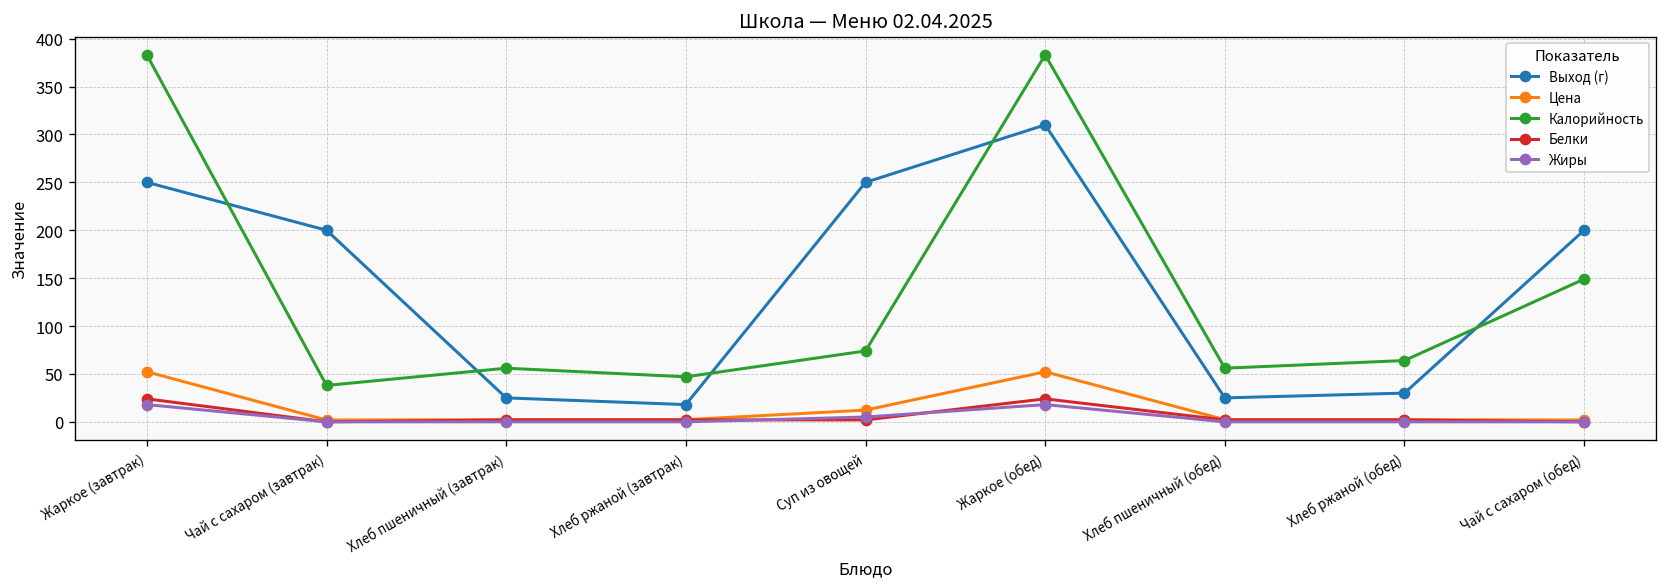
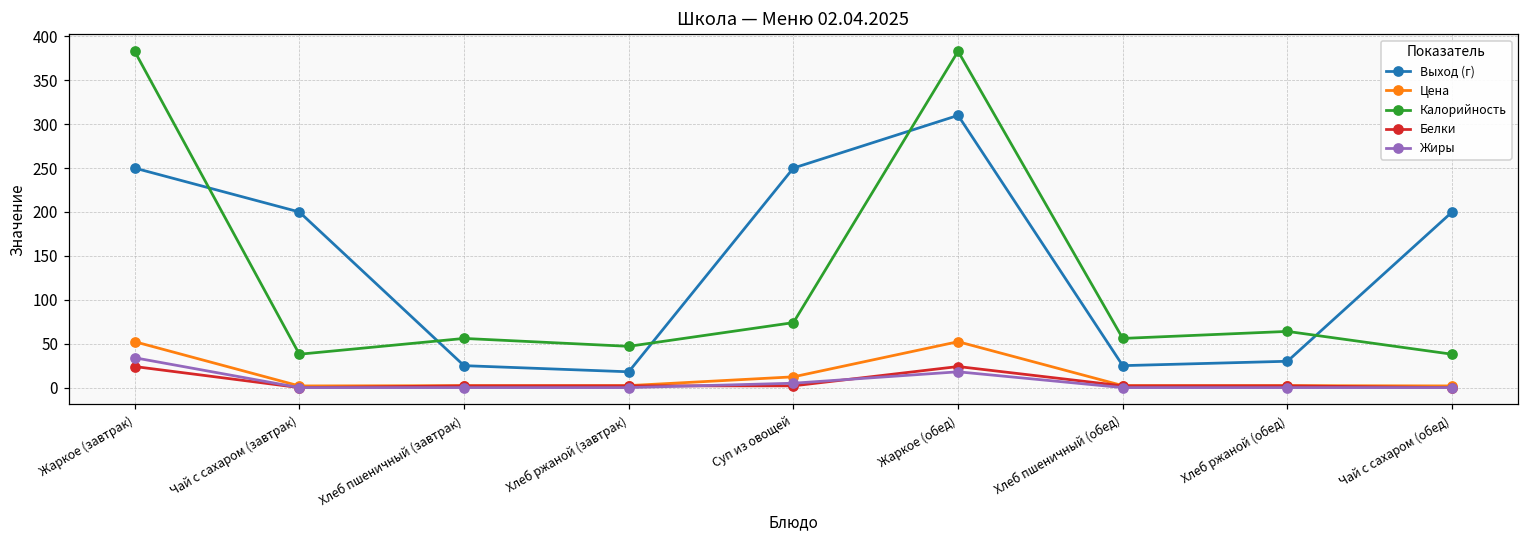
  {
    "Выход (г)": {
      "Жаркое (завтрак)": 250,
      "Чай с сахаром (завтрак)": 200,
      "Хлеб пшеничный (завтрак)": 30,
      "Хлеб ржаной (завтрак)": 20,
      "Суп из овощей": 250,
      "Жаркое (обед)": 310,
      "Хлеб пшеничный (обед)": 30,
      "Хлеб ржаной (обед)": 30,
      "Чай с сахаром (обед)": 200
    },
    "Цена": {
      "Жаркое (завтрак)": 50,
      "Суп из овощей": 10,
      "Жаркое (обед)": 50
    },
    "Калорийность": {
      "Жаркое (завтрак)": 380,
      "Чай с сахаром (завтрак)": 40,
      "Хлеб пшеничный (завтрак)": 60,
      "Хлеб ржаной (завтрак)": 50,
      "Суп из овощей": 70,
      "Жаркое (обед)": 380,
      "Хлеб пшеничный (обед)": 60,
      "Хлеб ржаной (обед)": 60,
-     "Чай с сахаром (обед)": 150
+     "Чай с сахаром (обед)": 40
    },
    "Белки": {
      "Жаркое (завтрак)": 20,
      "Жаркое (обед)": 20
    },
    "Жиры": {
-     "Жаркое (завтрак)": 20,
+     "Жаркое (завтрак)": 30,
      "Жаркое (обед)": 20
    }
  }
